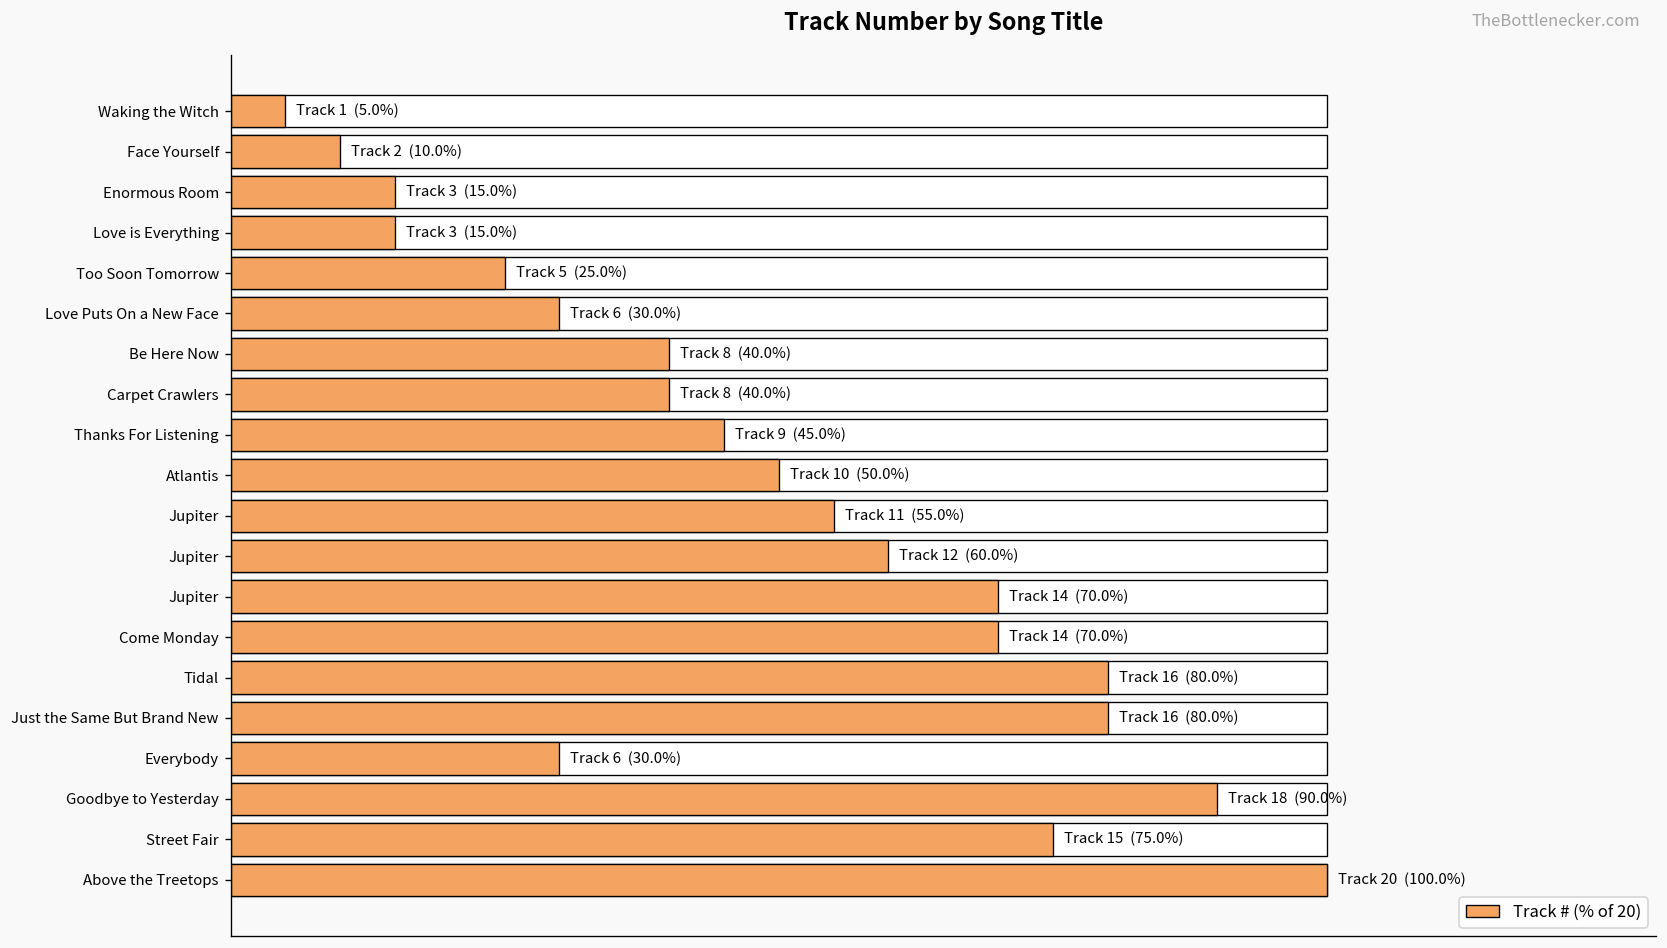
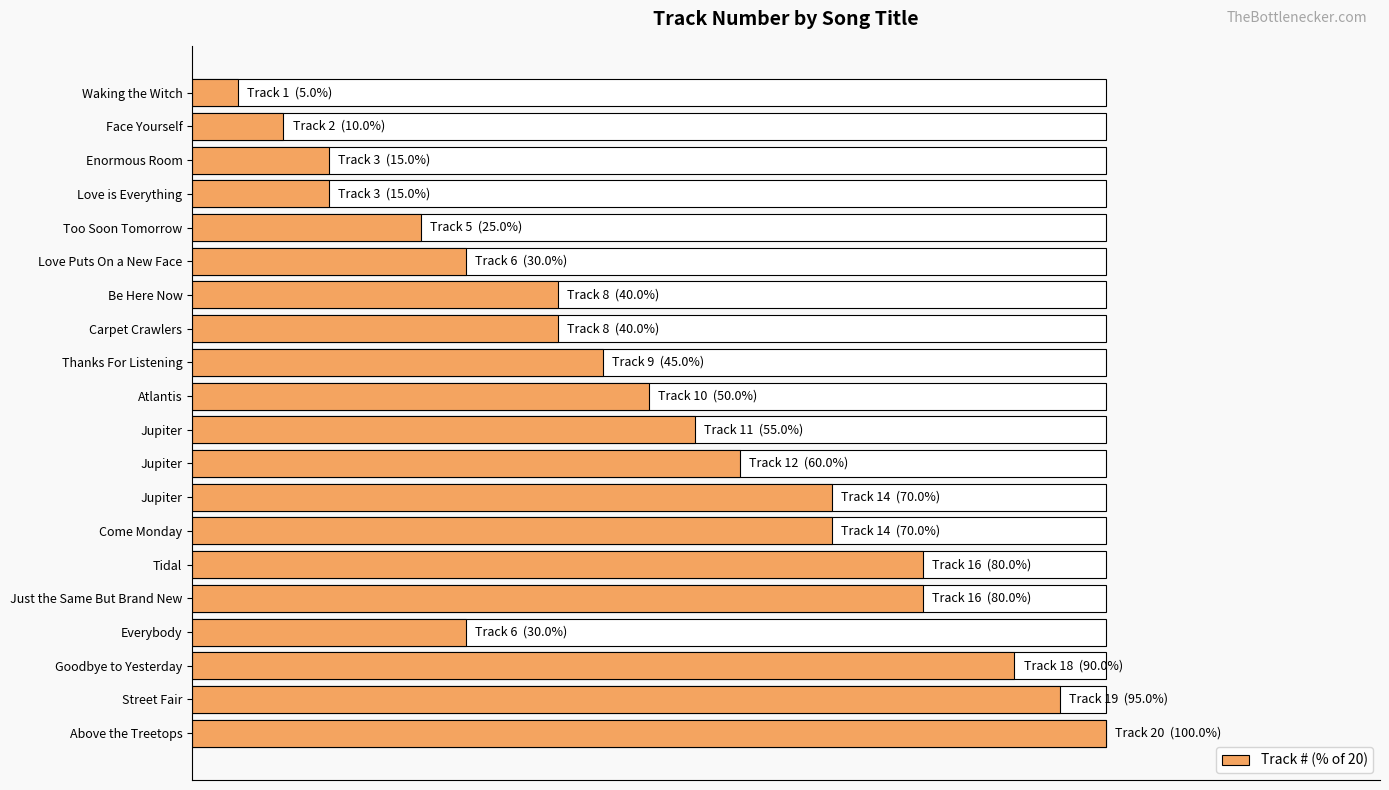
  {
    "Track # (% of 20)": {
-     "Street Fair": "15 (75.0%)",
+     "Street Fair": "19 (95.0%)",
      "Above the Treetops": "(100.0%)"
    }
  }
